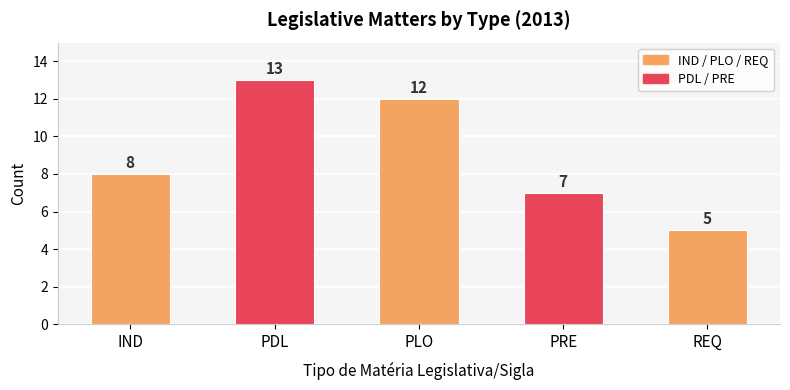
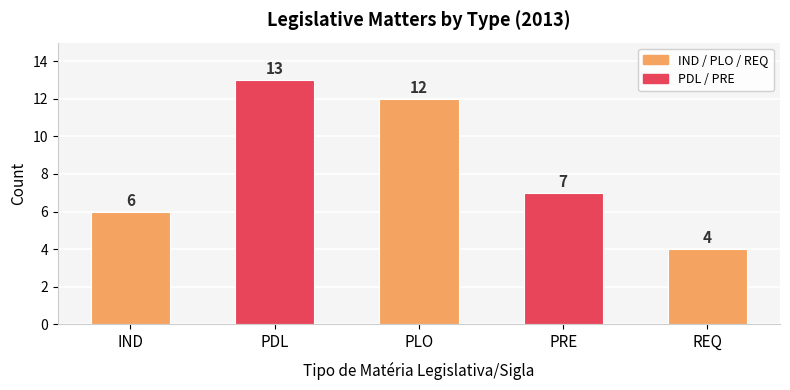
  {
-   "IND": 8,
+   "IND": 6,
    "PDL": 13,
    "PLO": 12,
    "PRE": 7,
-   "REQ": 5
+   "REQ": 4
  }
